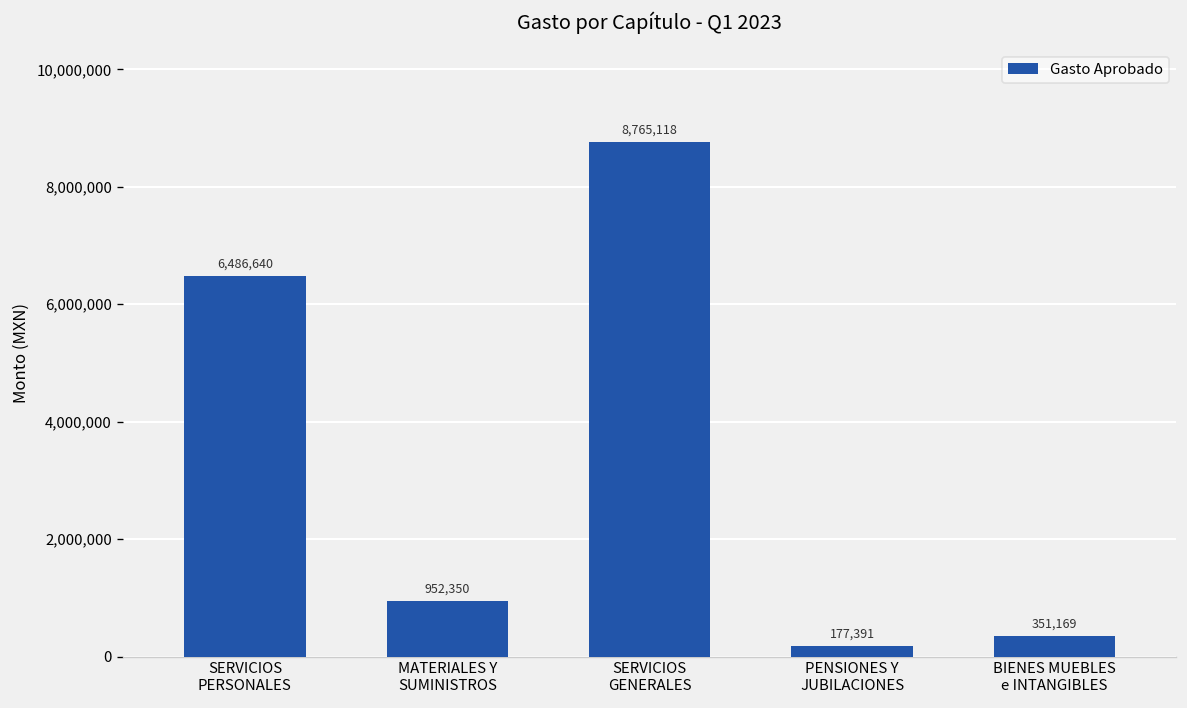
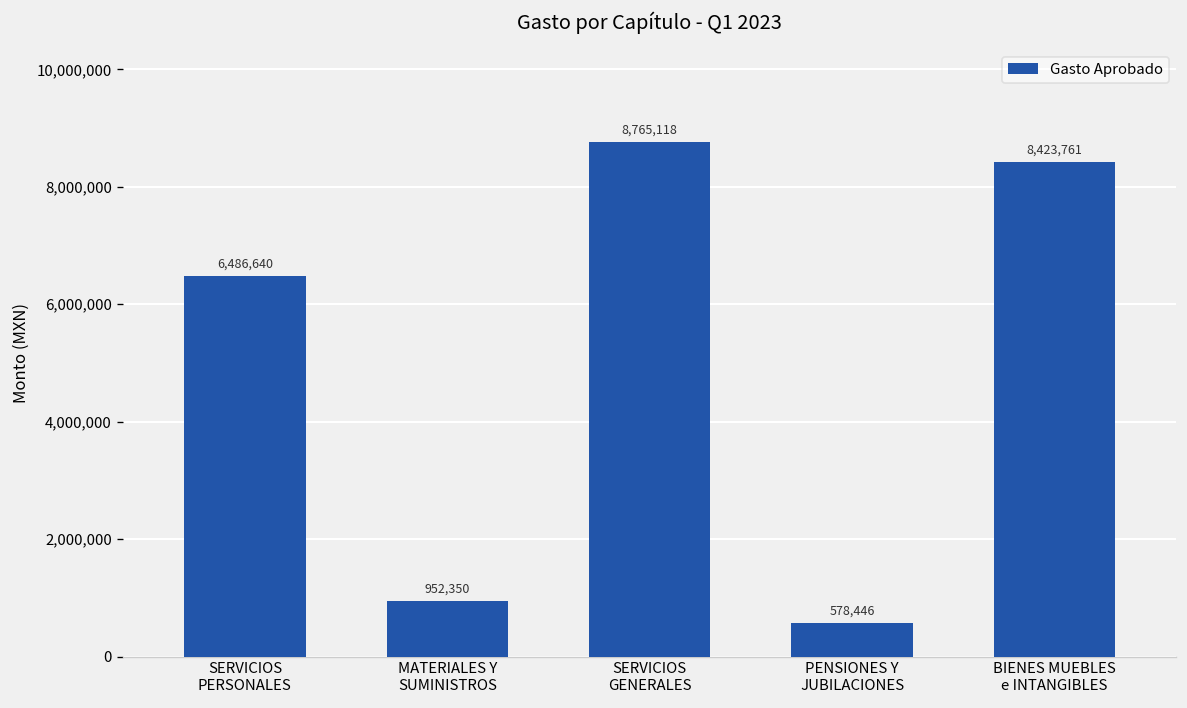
  {
    "SERVICIOS PERSONALES": "6,486,640",
    "MATERIALES Y SUMINISTROS": "952,350",
    "SERVICIOS GENERALES": "8,765,118",
-   "PENSIONES Y JUBILACIONES": "177,391",
-   "BIENES MUEBLES e INTANGIBLES": "351,169"
+   "PENSIONES Y JUBILACIONES": "578,446",
+   "BIENES MUEBLES e INTANGIBLES": "8,423,761"
  }
